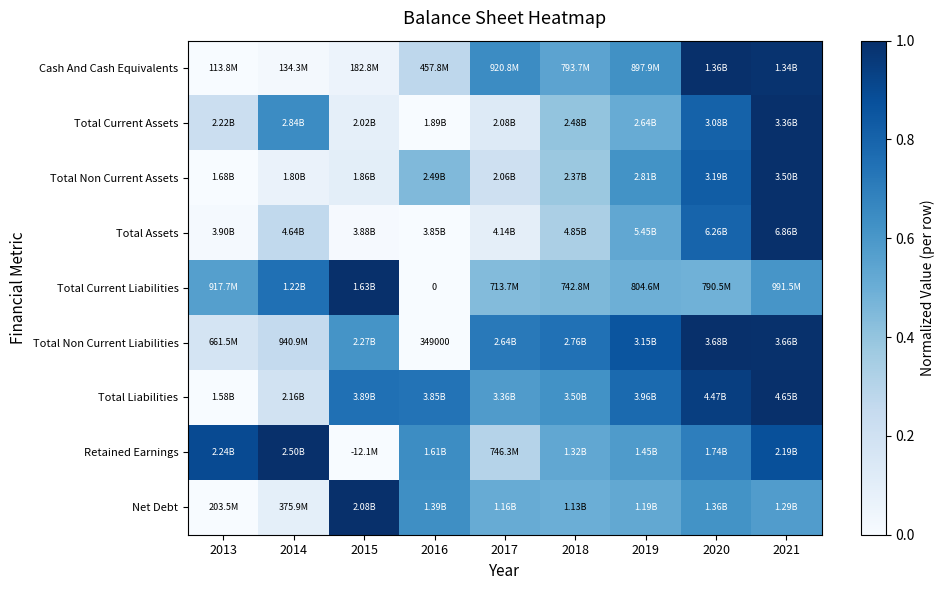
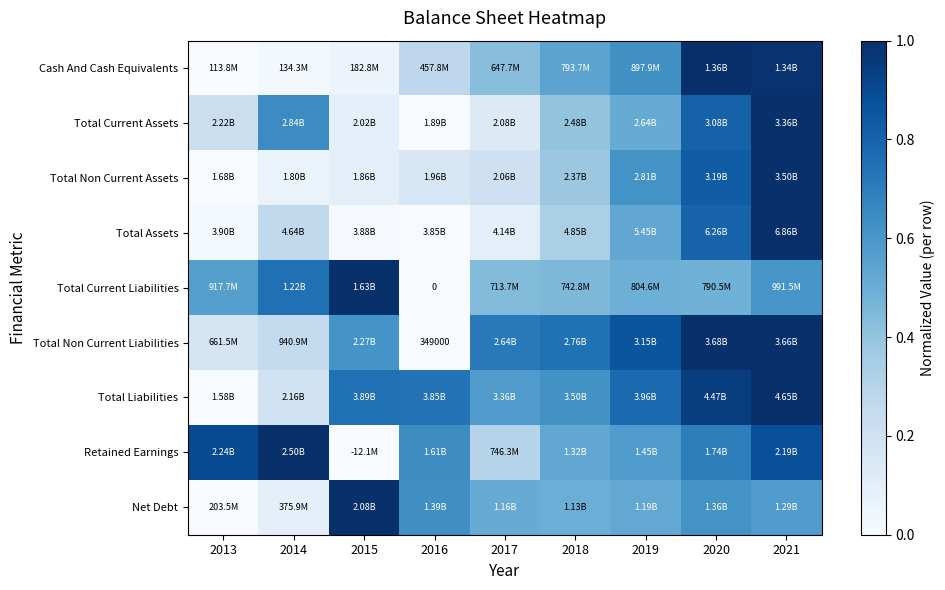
  {
    "Cash And Cash Equivalents": {
      "2013": "113.8M",
      "2014": "134.3M",
      "2015": "182.8M",
      "2016": "457.8M",
-     "2017": "920.8M",
+     "2017": "647.7M",
      "2018": "793.7M",
      "2019": "897.9M",
      "2020": "1.36B",
      "2021": "1.34B"
    },
    "Total Current Assets": {
      "2013": "2.22B",
      "2014": "2.84B",
      "2015": "2.02B",
      "2016": "1.89B",
      "2017": "2.08B",
      "2018": "2.48B",
      "2019": "2.64B",
      "2020": "3.08B",
      "2021": "3.36B"
    },
    "Total Non Current Assets": {
      "2013": "1.68B",
      "2014": "1.80B",
      "2015": "1.86B",
-     "2016": "2.49B",
+     "2016": "1.96B",
      "2017": "2.06B",
      "2018": "2.37B",
      "2019": "2.81B",
      "2020": "3.19B",
      "2021": "3.50B"
    },
    "Total Assets": {
      "2013": "3.90B",
      "2014": "4.64B",
      "2015": "3.88B",
      "2016": "3.85B",
      "2017": "4.14B",
      "2018": "4.85B",
      "2019": "5.45B",
      "2020": "6.26B",
      "2021": "6.86B"
    },
    "Total Current Liabilities": {
      "2013": "917.7M",
      "2014": "1.22B",
      "2015": "1.63B",
      "2016": "0",
      "2017": "713.7M",
      "2018": "742.8M",
      "2019": "804.6M",
      "2020": "790.5M",
      "2021": "991.5M"
    },
    "Total Non Current Liabilities": {
      "2013": "661.5M",
      "2014": "940.9M",
      "2015": "2.27B",
      "2016": "349000",
      "2017": "2.64B",
      "2018": "2.76B",
      "2019": "3.15B",
      "2020": "3.68B",
      "2021": "3.66B"
    },
    "Total Liabilities": {
      "2013": "1.58B",
      "2014": "2.16B",
      "2015": "3.89B",
      "2016": "3.85B",
      "2017": "3.36B",
      "2018": "3.50B",
      "2019": "3.96B",
      "2020": "4.47B",
      "2021": "4.65B"
    },
    "Retained Earnings": {
      "2013": "2.24B",
      "2014": "2.50B",
      "2015": "-12.1M",
      "2016": "1.61B",
      "2017": "746.3M",
      "2018": "1.32B",
      "2019": "1.45B",
      "2020": "1.74B",
      "2021": "2.19B"
    },
    "Net Debt": {
      "2013": "203.5M",
      "2014": "375.9M",
      "2015": "2.08B",
      "2016": "1.39B",
      "2017": "1.16B",
      "2018": "1.13B",
      "2019": "1.19B",
      "2020": "1.36B",
      "2021": "1.29B"
    }
  }
